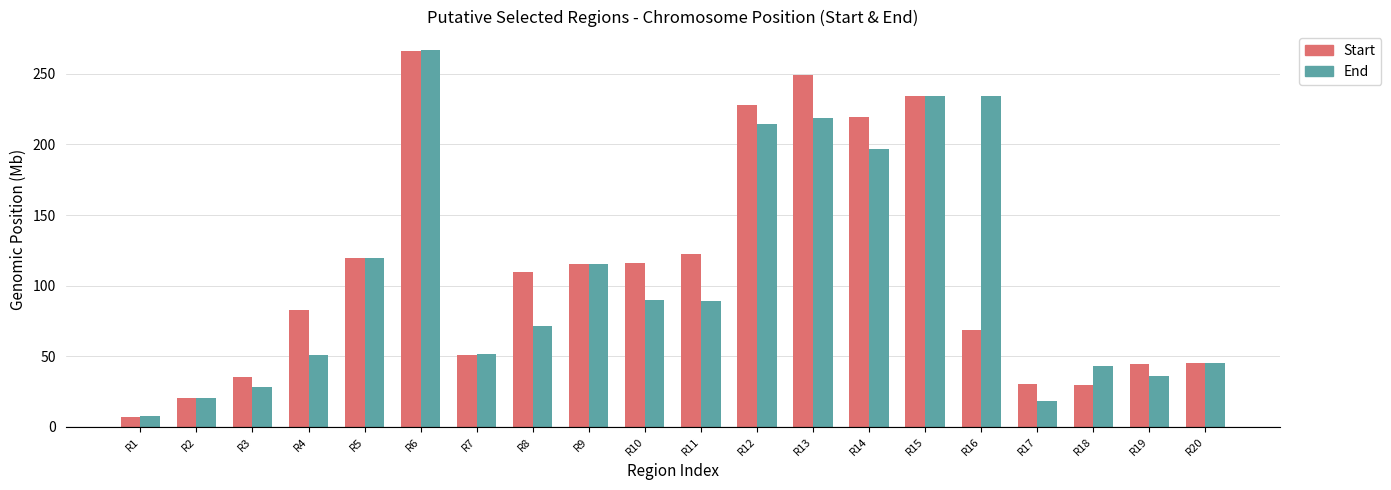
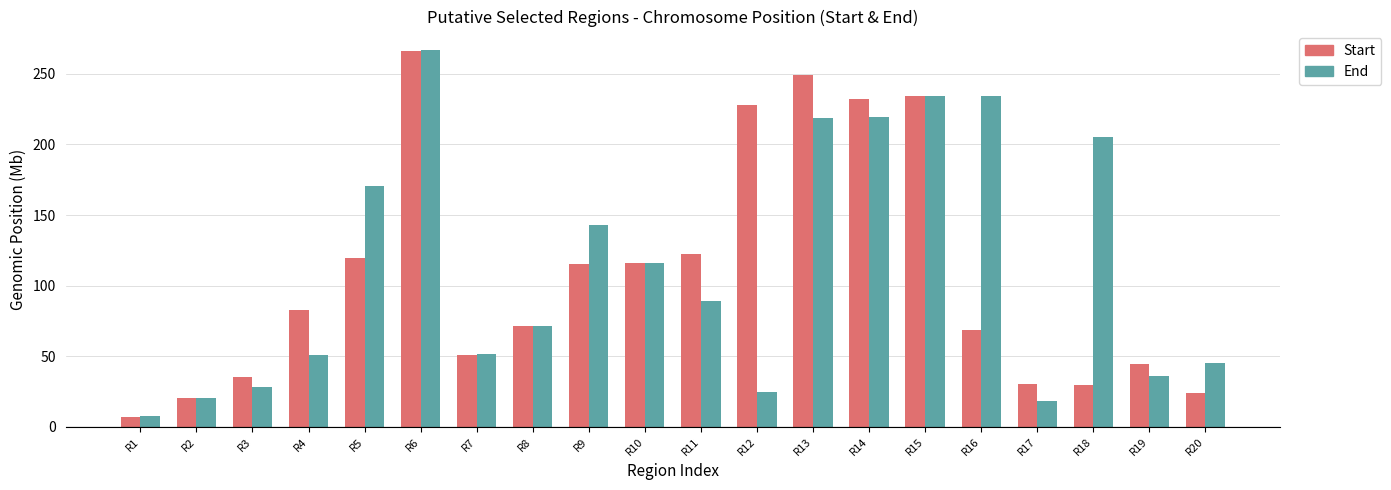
  {
    "Start": {
      "R1": 7,
      "R2": 20,
      "R3": 35,
      "R4": 83,
      "R5": 119,
      "R6": 266,
      "R7": 51,
-     "R8": 110,
+     "R8": 71,
      "R9": 115,
      "R10": 116,
      "R11": 122,
      "R12": 228,
      "R13": 249,
-     "R14": 219,
+     "R14": 232,
      "R15": 234,
      "R16": 68,
      "R17": 30,
      "R18": 29,
      "R19": 45,
-     "R20": 45
+     "R20": 24
    },
    "End": {
      "R1": 7,
      "R2": 21,
      "R3": 28,
      "R4": 51,
-     "R5": 120,
+     "R5": 171,
      "R6": 267,
      "R7": 51,
      "R8": 71,
-     "R9": 115,
-     "R10": 90,
+     "R9": 143,
+     "R10": 116,
      "R11": 89,
-     "R12": 214,
+     "R12": 24,
      "R13": 219,
-     "R14": 197,
+     "R14": 220,
      "R15": 235,
      "R16": 235,
      "R17": 18,
-     "R18": 43,
+     "R18": 205,
      "R19": 36,
      "R20": 45
    }
  }
